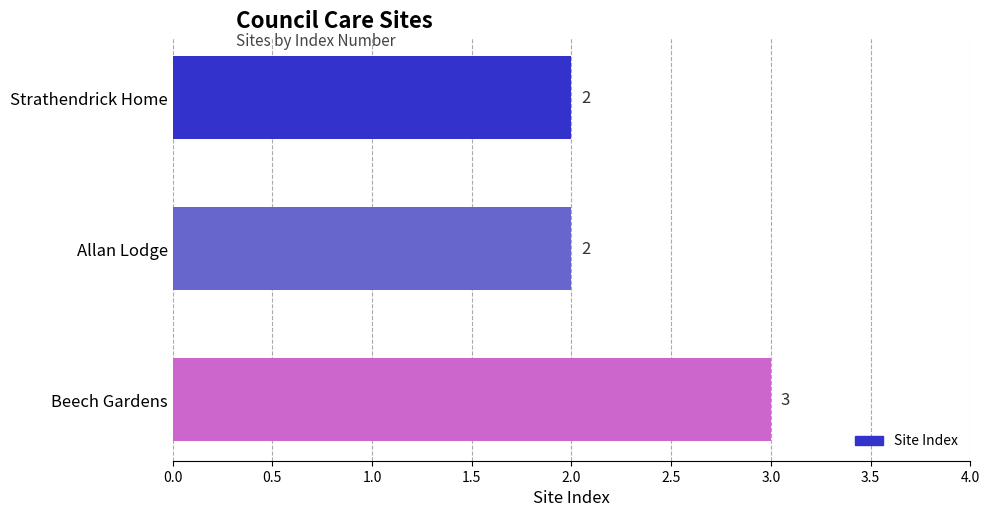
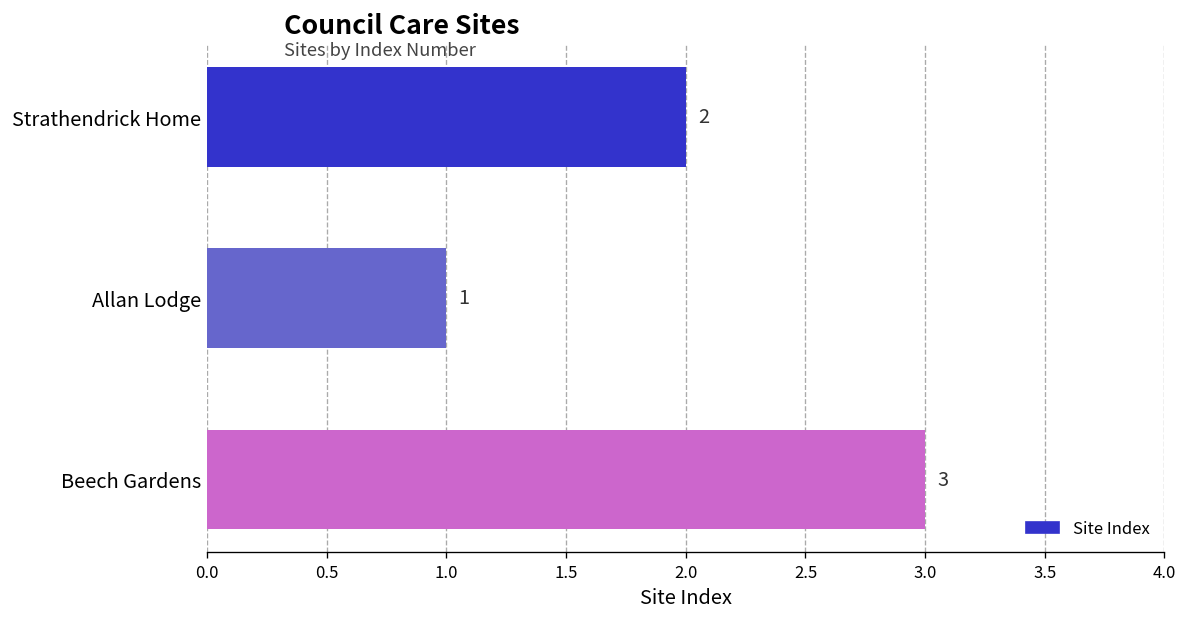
  {
    "Strathendrick Home": 2,
-   "Allan Lodge": 2,
+   "Allan Lodge": 1,
    "Beech Gardens": 3
  }
